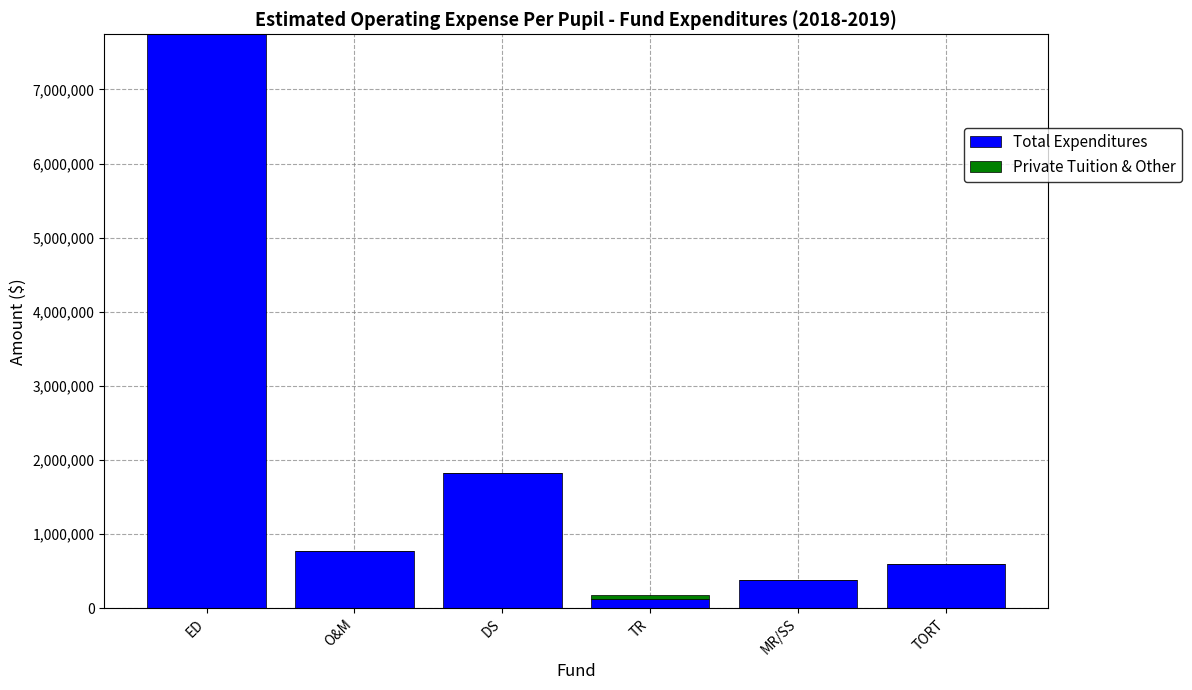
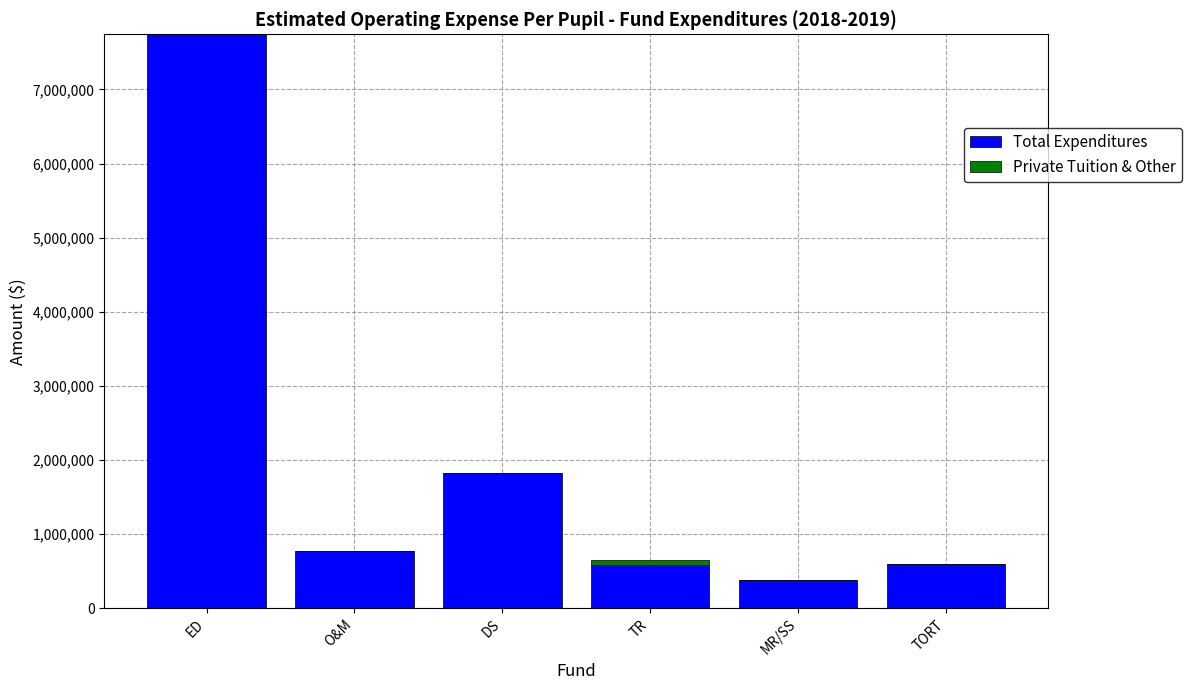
  {
    "Total Expenditures": {
      "ED": "7,700,000",
      "O&M": "800,000",
      "DS": "1,800,000",
-     "TR": "100,000",
+     "TR": "600,000",
      "MR/SS": "400,000",
      "TORT": "600,000"
    },
    "Private Tuition & Other": {
      "ED": "0",
      "O&M": "0",
      "DS": "0",
      "TR": "100,000",
      "MR/SS": "0",
      "TORT": "0"
    }
  }
